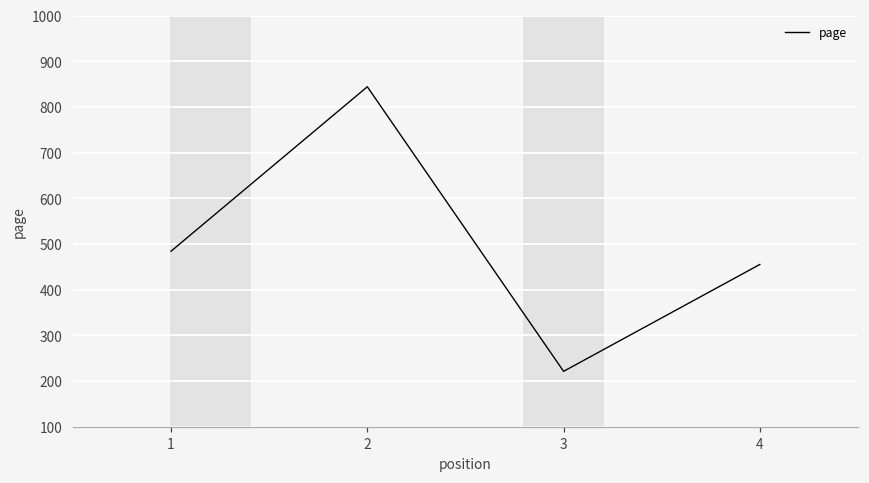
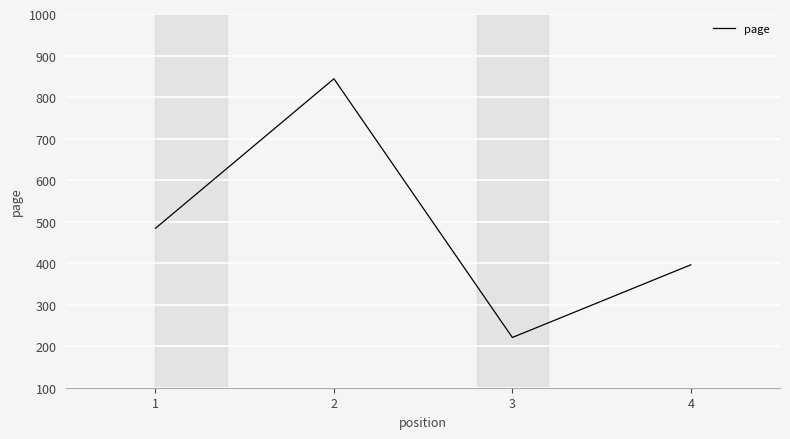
  {
    "1": 480,
    "2": 840,
    "3": 220,
-   "4": 460
+   "4": 400
  }
